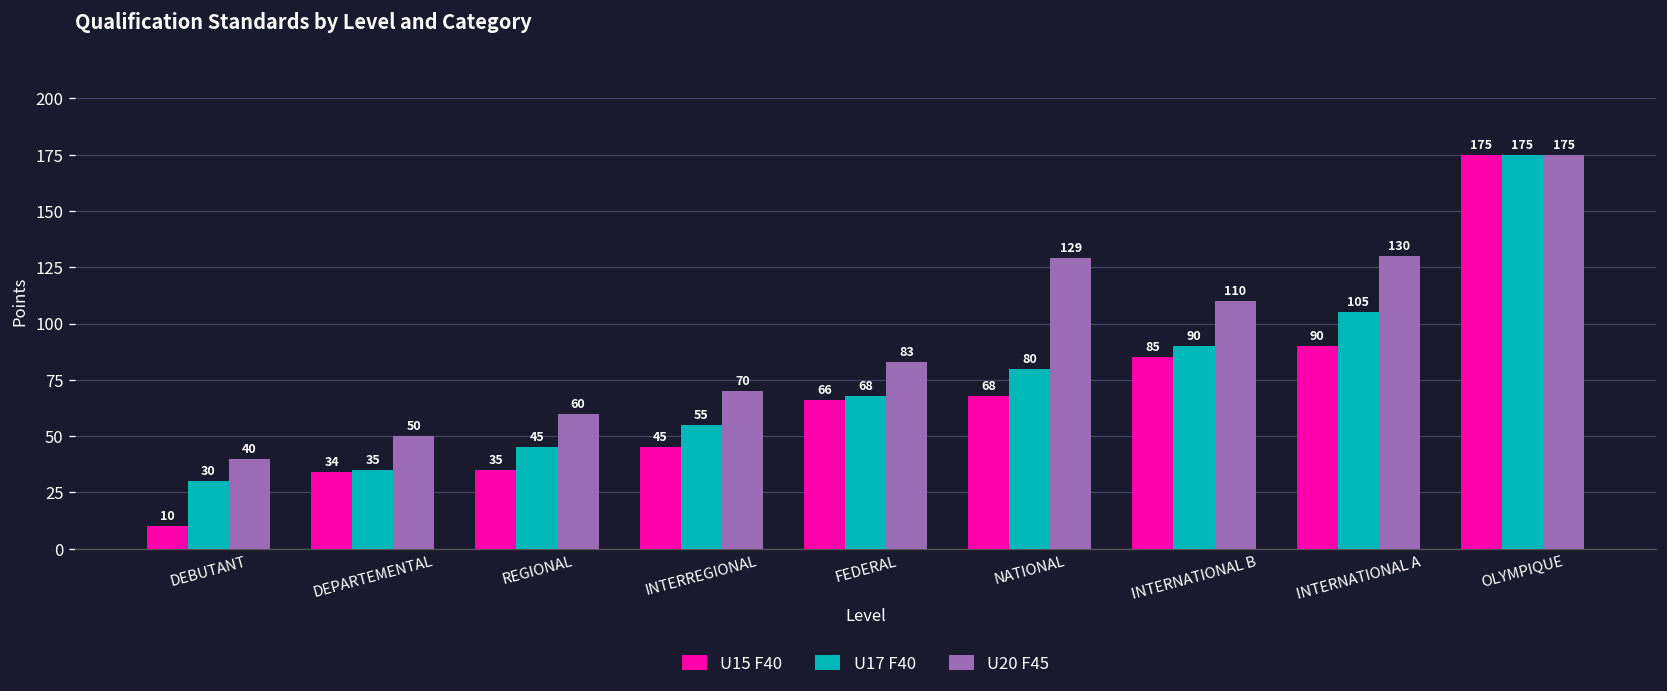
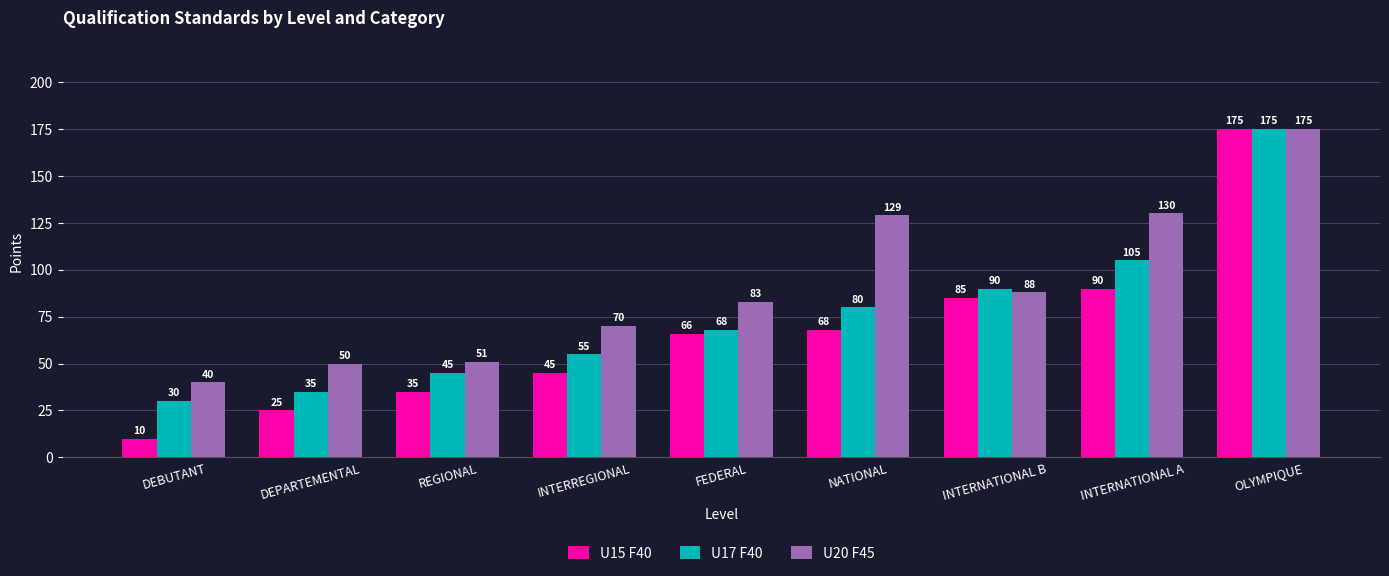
  {
    "U15 F40": {
      "DEBUTANT": 10,
-     "DEPARTEMENTAL": 34,
+     "DEPARTEMENTAL": 25,
      "REGIONAL": 35,
      "INTERREGIONAL": 45,
      "FEDERAL": 66,
      "NATIONAL": 68,
      "INTERNATIONAL B": 85,
      "INTERNATIONAL A": 90,
      "OLYMPIQUE": 175
    },
    "U17 F40": {
      "DEBUTANT": 30,
      "DEPARTEMENTAL": 35,
      "REGIONAL": 45,
      "INTERREGIONAL": 55,
      "FEDERAL": 68,
      "NATIONAL": 80,
      "INTERNATIONAL B": 90,
      "INTERNATIONAL A": 105,
      "OLYMPIQUE": 175
    },
    "U20 F45": {
      "DEBUTANT": 40,
      "DEPARTEMENTAL": 50,
-     "REGIONAL": 60,
+     "REGIONAL": 51,
      "INTERREGIONAL": 70,
      "FEDERAL": 83,
      "NATIONAL": 129,
-     "INTERNATIONAL B": 110,
+     "INTERNATIONAL B": 88,
      "INTERNATIONAL A": 130,
      "OLYMPIQUE": 175
    }
  }
